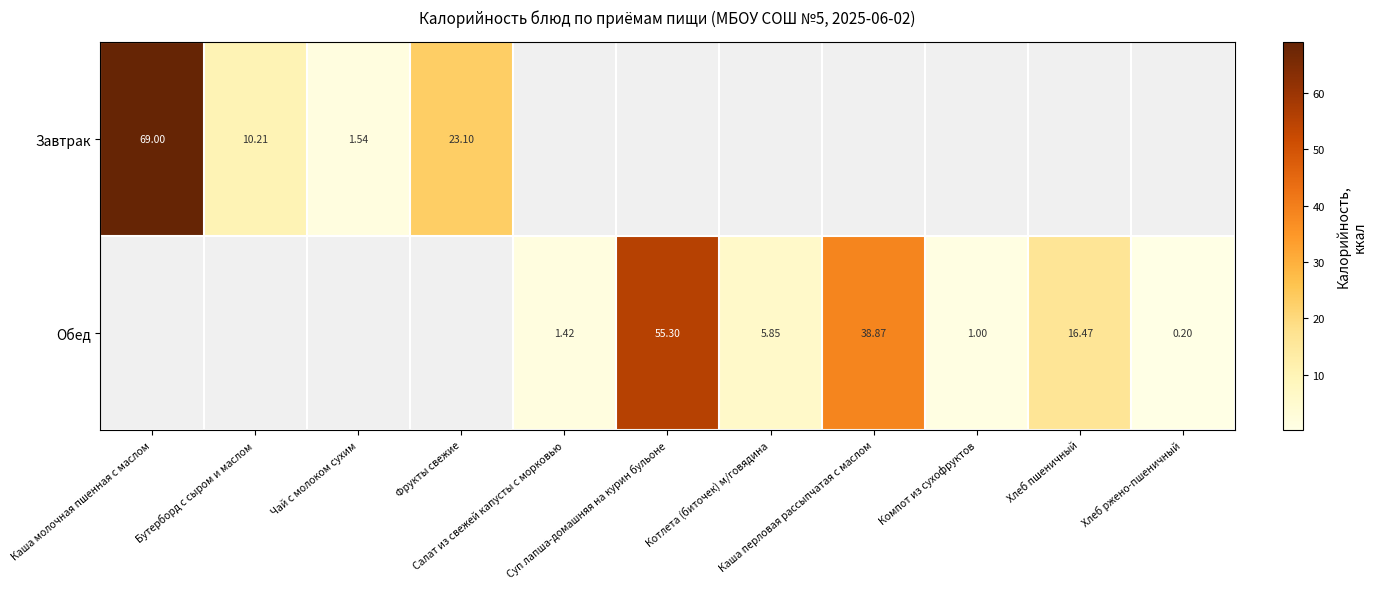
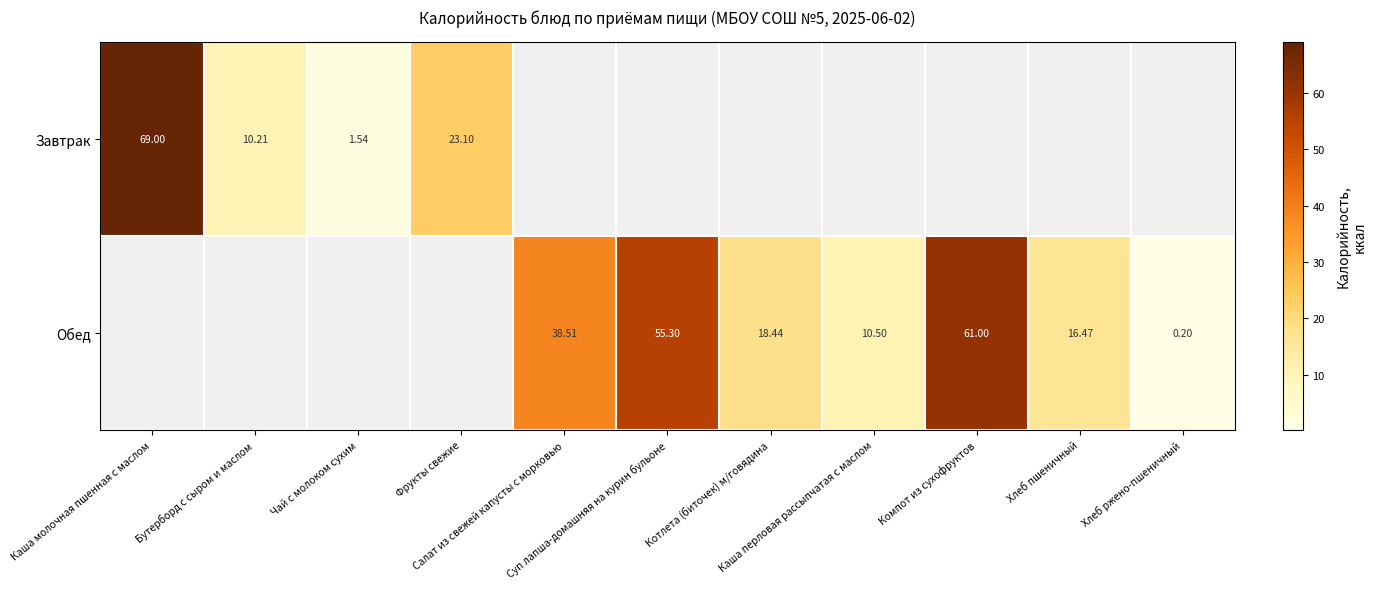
  {
    "Завтрак": {
      "Каша молочная пшенная с маслом": 69.00,
      "Бутерборд с сыром и маслом": 10.21,
      "Чай с молоком сухим": 1.54,
      "Фрукты свежие": 23.10
    },
    "Обед": {
-     "Салат из свежей капусты с морковью": 1.42,
+     "Салат из свежей капусты с морковью": 38.51,
      "Суп лапша-домашняя на курин бульоне": 55.30,
-     "Котлета (биточек) м/говядина": 5.85,
-     "Каша перловая рассыпчатая с маслом": 38.87,
-     "Компот из сухофруктов": 1.00,
+     "Котлета (биточек) м/говядина": 18.44,
+     "Каша перловая рассыпчатая с маслом": 10.50,
+     "Компот из сухофруктов": 61.00,
      "Хлеб пшеничный": 16.47,
      "Хлеб ржено-пшеничный": 0.20
    }
  }
